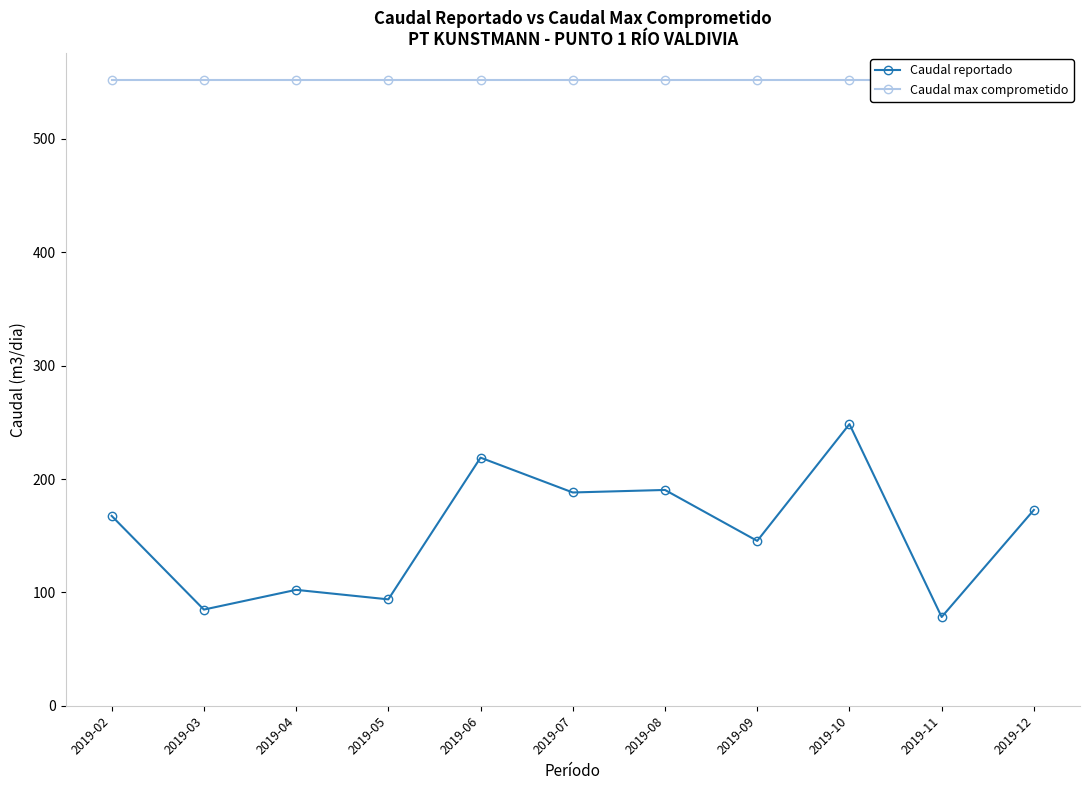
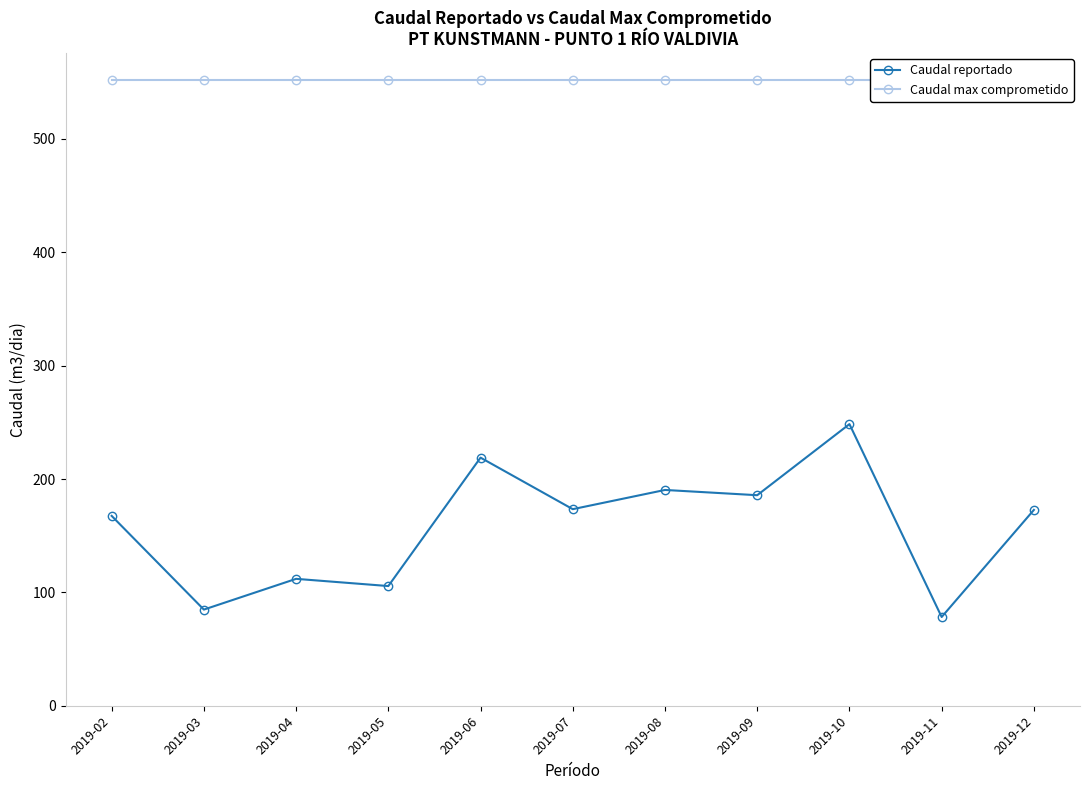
  {
    "Caudal reportado": {
      "2019-02": 168,
      "2019-03": 85,
-     "2019-04": 102,
-     "2019-05": 94,
+     "2019-04": 112,
+     "2019-05": 106,
      "2019-06": 219,
-     "2019-07": 188,
+     "2019-07": 173,
      "2019-08": 190,
-     "2019-09": 145,
+     "2019-09": 186,
      "2019-10": 248,
      "2019-11": 78,
      "2019-12": 173
    },
    "Caudal max comprometido": {
      "2019-02": 552,
      "2019-03": 552,
      "2019-04": 552,
      "2019-05": 552,
      "2019-06": 552,
      "2019-07": 552,
      "2019-08": 552,
      "2019-09": 552,
      "2019-10": 552
    }
  }
